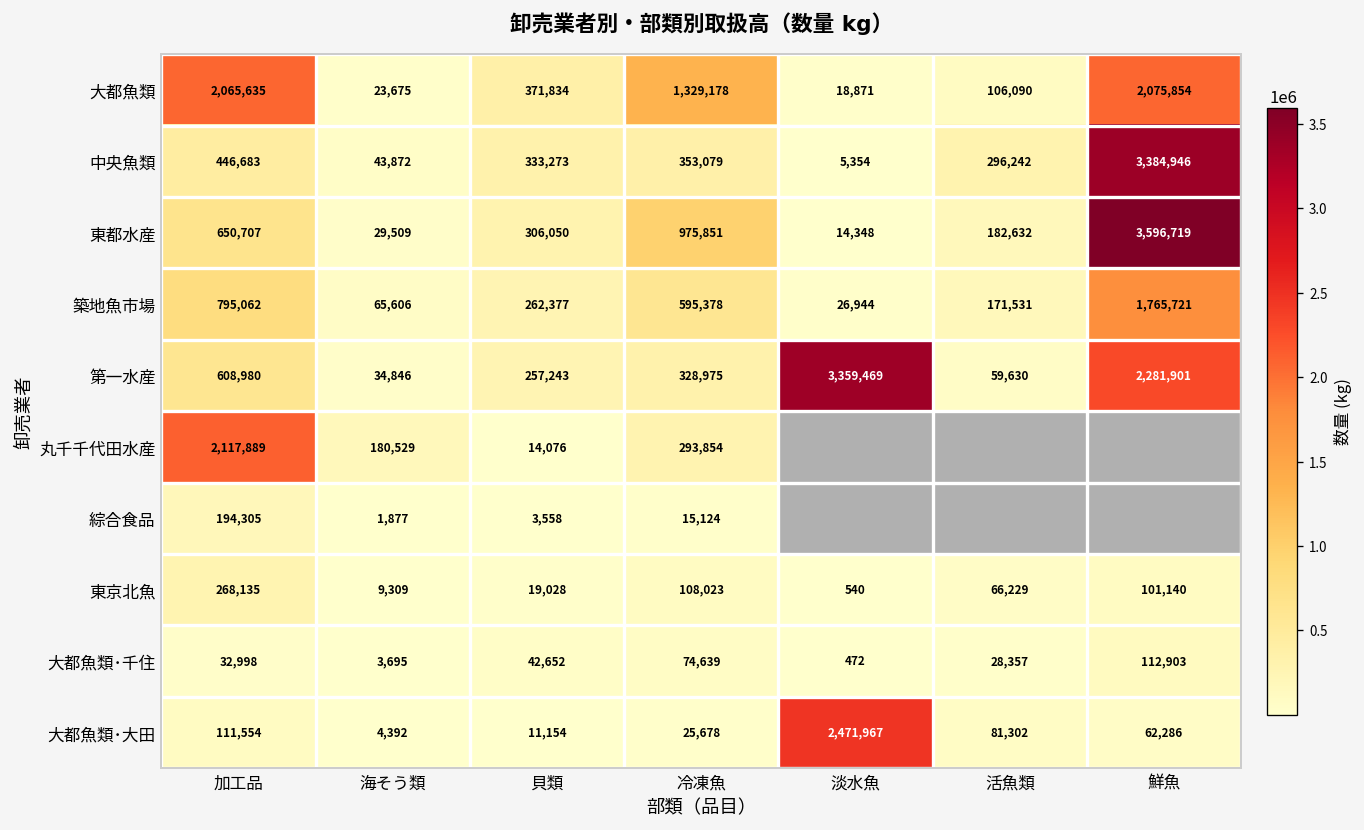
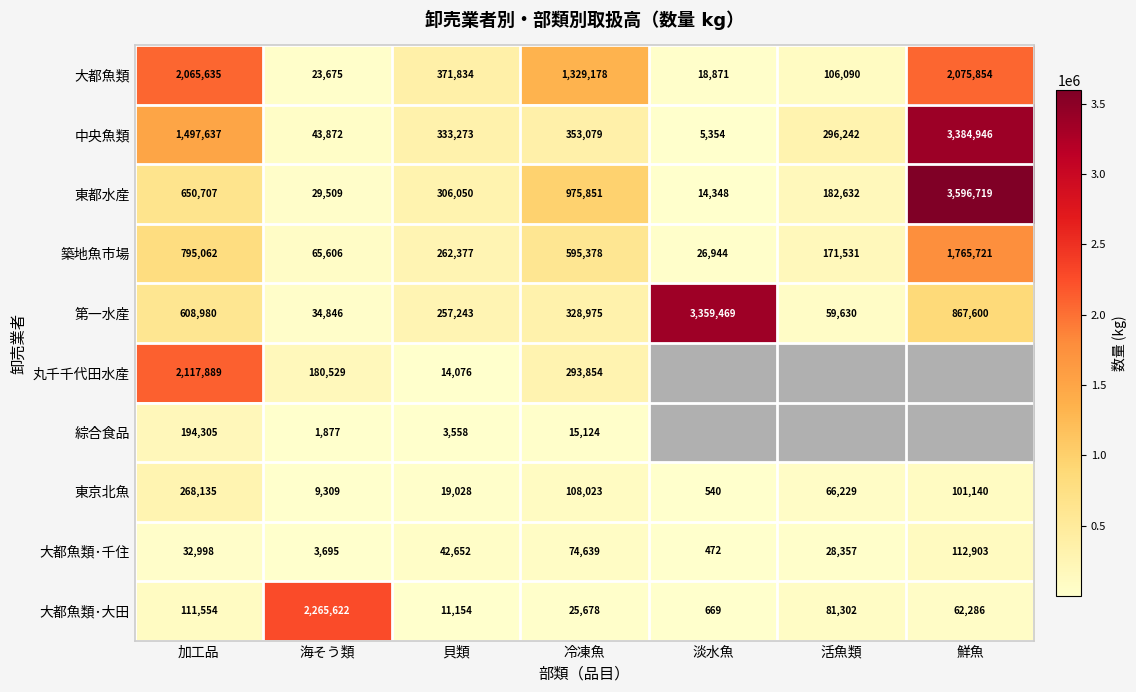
  {
    "大都魚類": {
      "加工品": "2,065,635",
      "海そう類": "23,675",
      "貝類": "371,834",
      "冷凍魚": "1,329,178",
      "淡水魚": "18,871",
      "活魚類": "106,090",
      "鮮魚": "2,075,854"
    },
    "中央魚類": {
-     "加工品": "446,683",
+     "加工品": "1,497,637",
      "海そう類": "43,872",
      "貝類": "333,273",
      "冷凍魚": "353,079",
      "淡水魚": "5,354",
      "活魚類": "296,242",
      "鮮魚": "3,384,946"
    },
    "東都水産": {
      "加工品": "650,707",
      "海そう類": "29,509",
      "貝類": "306,050",
      "冷凍魚": "975,851",
      "淡水魚": "14,348",
      "活魚類": "182,632",
      "鮮魚": "3,596,719"
    },
    "築地魚市場": {
      "加工品": "795,062",
      "海そう類": "65,606",
      "貝類": "262,377",
      "冷凍魚": "595,378",
      "淡水魚": "26,944",
      "活魚類": "171,531",
      "鮮魚": "1,765,721"
    },
    "第一水産": {
      "加工品": "608,980",
      "海そう類": "34,846",
      "貝類": "257,243",
      "冷凍魚": "328,975",
      "淡水魚": "3,359,469",
      "活魚類": "59,630",
-     "鮮魚": "2,281,901"
+     "鮮魚": "867,600"
    },
    "丸千千代田水産": {
      "加工品": "2,117,889",
      "海そう類": "180,529",
      "貝類": "14,076",
      "冷凍魚": "293,854"
    },
    "綜合食品": {
      "加工品": "194,305",
      "海そう類": "1,877",
      "貝類": "3,558",
      "冷凍魚": "15,124"
    },
    "東京北魚": {
      "加工品": "268,135",
      "海そう類": "9,309",
      "貝類": "19,028",
      "冷凍魚": "108,023",
      "淡水魚": "540",
      "活魚類": "66,229",
      "鮮魚": "101,140"
    },
    "大都魚類･千住": {
      "加工品": "32,998",
      "海そう類": "3,695",
      "貝類": "42,652",
      "冷凍魚": "74,639",
      "淡水魚": "472",
      "活魚類": "28,357",
      "鮮魚": "112,903"
    },
    "大都魚類･大田": {
      "加工品": "111,554",
-     "海そう類": "4,392",
+     "海そう類": "2,265,622",
      "貝類": "11,154",
      "冷凍魚": "25,678",
-     "淡水魚": "2,471,967",
+     "淡水魚": "669",
      "活魚類": "81,302",
      "鮮魚": "62,286"
    }
  }
